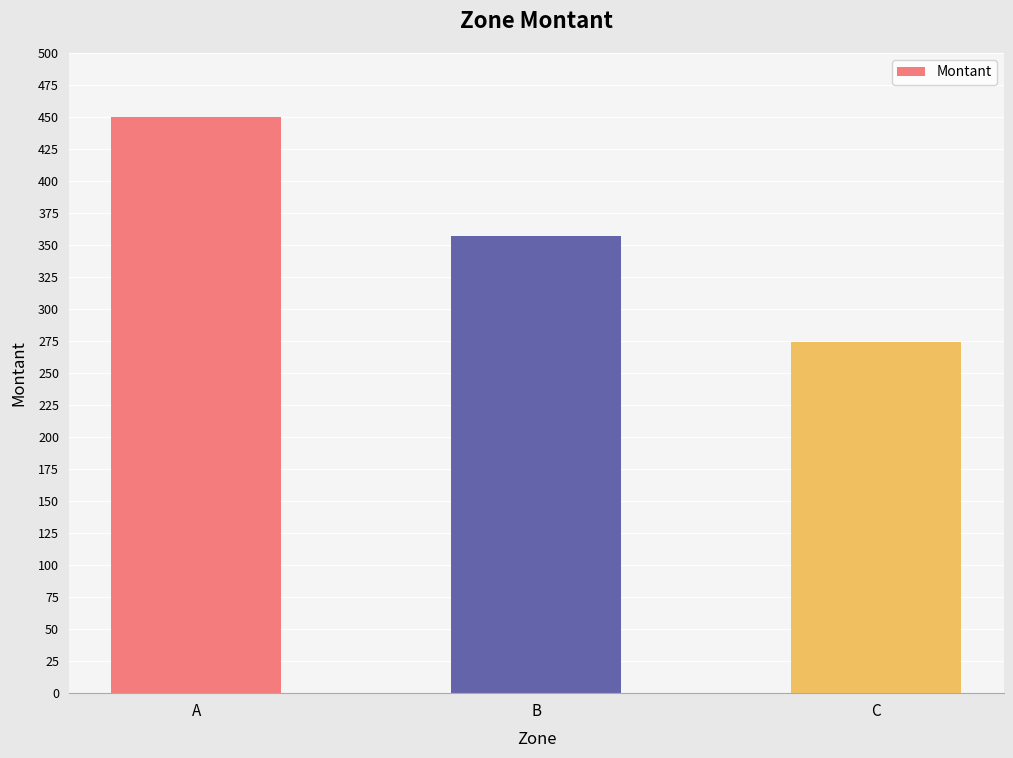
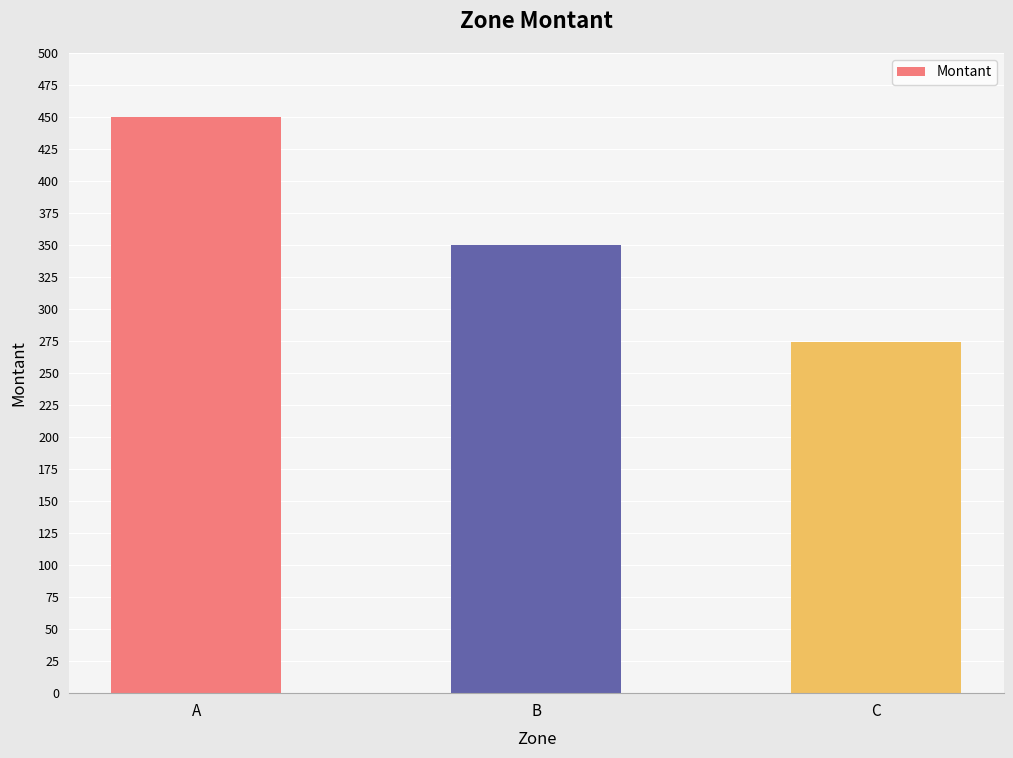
  {
    "A": 450,
-   "B": 357,
+   "B": 350,
    "C": 274
  }
